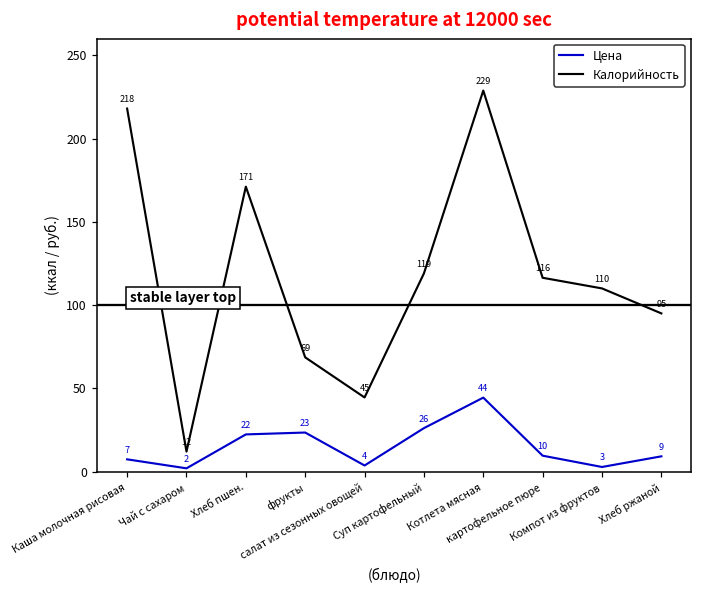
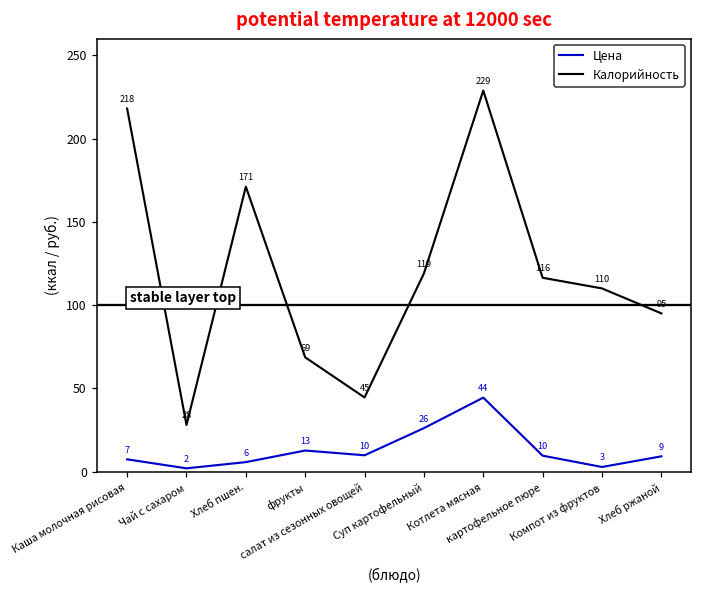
  {
    "Цена": {
      "Каша молочная рисовая": 7,
      "Чай с сахаром": 2,
-     "Хлеб пшен.": 22,
-     "фрукты": 23,
-     "салат из сезонных овощей": 4,
+     "Хлеб пшен.": 6,
+     "фрукты": 13,
+     "салат из сезонных овощей": 10,
      "Суп картофельный": 26,
      "Котлета мясная": 44,
      "картофельное пюре": 10,
      "Компот из фруктов": 3,
      "Хлеб ржаной": 9
    },
    "Калорийность": {
      "Каша молочная рисовая": 218,
-     "Чай с сахаром": 12,
+     "Чай с сахаром": 28,
      "Хлеб пшен.": 171,
      "фрукты": 69,
      "салат из сезонных овощей": 45,
      "Суп картофельный": 119,
      "Котлета мясная": 229,
      "картофельное пюре": 116,
      "Компот из фруктов": 110,
      "Хлеб ржаной": 95
    }
  }
